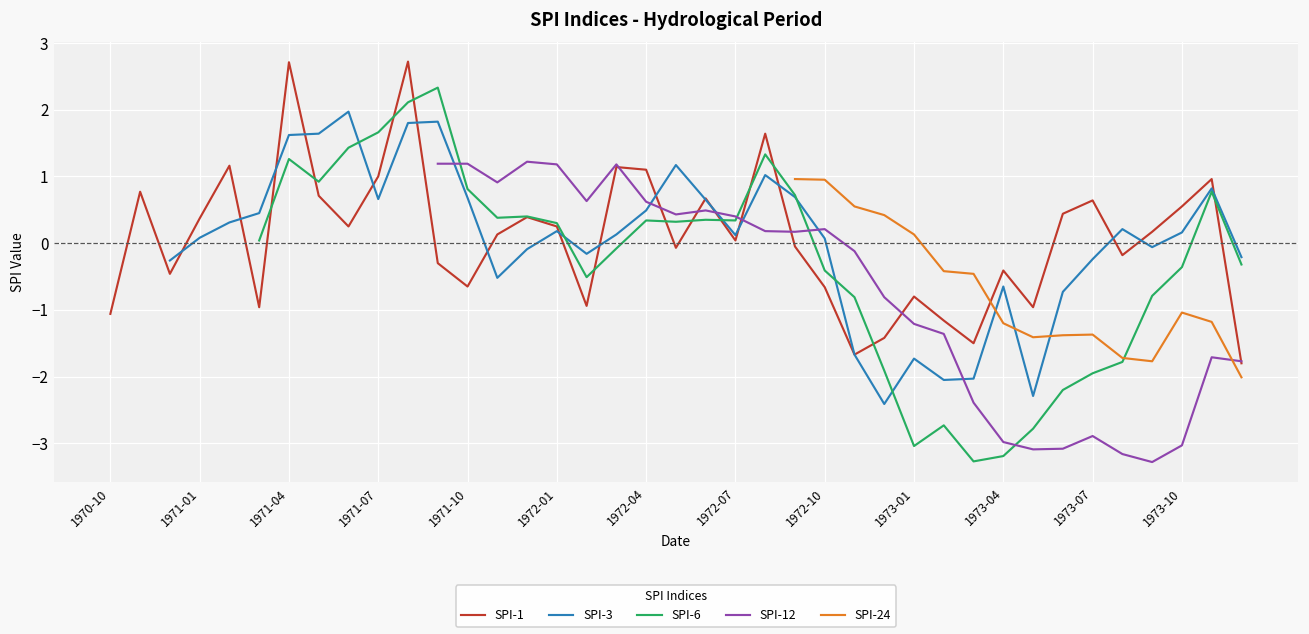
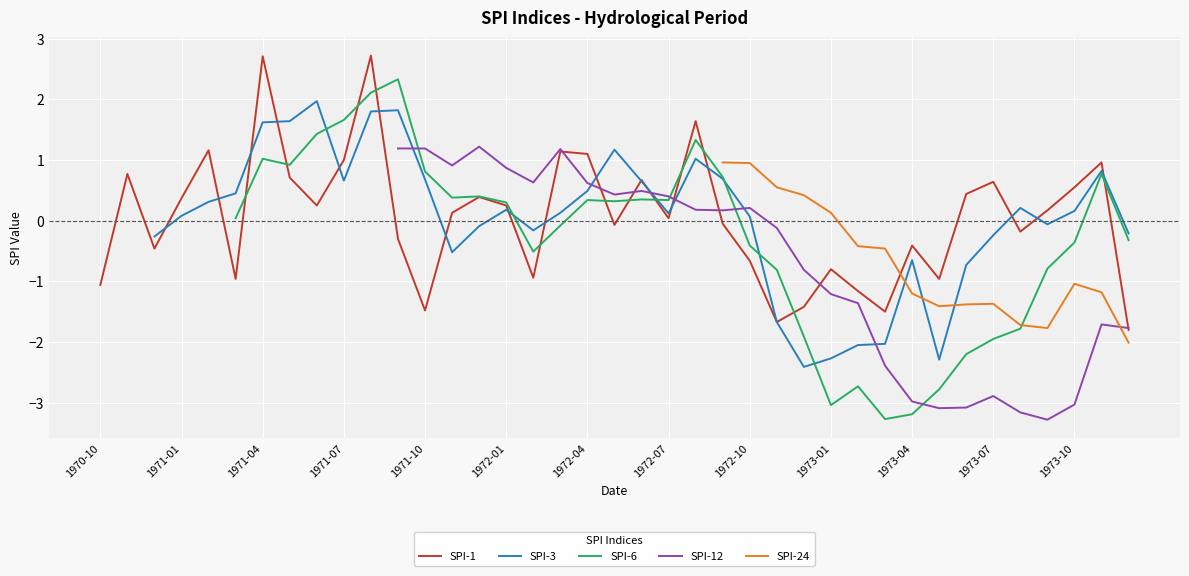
  {
    "SPI-1": {
      "1970-10": -1.1,
      "1971-01": 0.4,
      "1971-04": 2.7,
      "1971-07": 1.0,
-     "1971-10": -0.7,
+     "1971-10": -1.5,
      "1972-01": 0.3,
      "1972-04": 1.1,
      "1972-07": 0.0,
      "1972-10": -0.7,
      "1973-01": -0.8,
      "1973-04": -0.4,
      "1973-07": 0.6,
      "1973-10": 0.6
    },
    "SPI-3": {
      "1971-01": 0.1,
      "1971-04": 1.6,
      "1971-07": 0.7,
      "1971-10": 0.7,
      "1972-01": 0.2,
      "1972-04": 0.5,
      "1972-07": 0.1,
      "1972-10": 0.1,
-     "1973-01": -1.7,
+     "1973-01": -2.3,
      "1973-04": -0.7,
      "1973-07": -0.2,
      "1973-10": 0.2
    },
    "SPI-6": {
-     "1971-04": 1.3,
+     "1971-04": 1.0,
      "1971-07": 1.7,
      "1971-10": 0.8,
      "1972-01": 0.3,
      "1972-04": 0.3,
      "1972-07": 0.3,
      "1972-10": -0.4,
      "1973-01": -3.0,
      "1973-04": -3.2,
      "1973-07": -2.0,
      "1973-10": -0.4
    },
    "SPI-12": {
      "1971-10": 1.2,
-     "1972-01": 1.2,
+     "1972-01": 0.9,
      "1972-04": 0.6,
      "1972-07": 0.4,
      "1972-10": 0.2,
      "1973-01": -1.2,
      "1973-04": -3.0,
      "1973-07": -2.9,
      "1973-10": -3.0
    },
    "SPI-24": {
      "1972-10": 1.0,
      "1973-01": 0.1,
      "1973-04": -1.2,
      "1973-07": -1.4,
      "1973-10": -1.0
    }
  }
